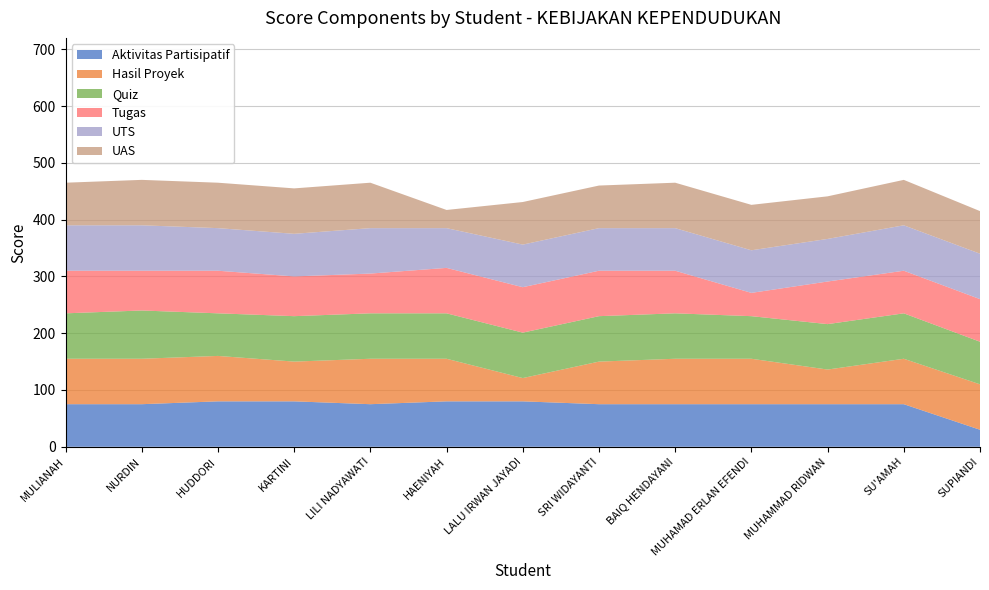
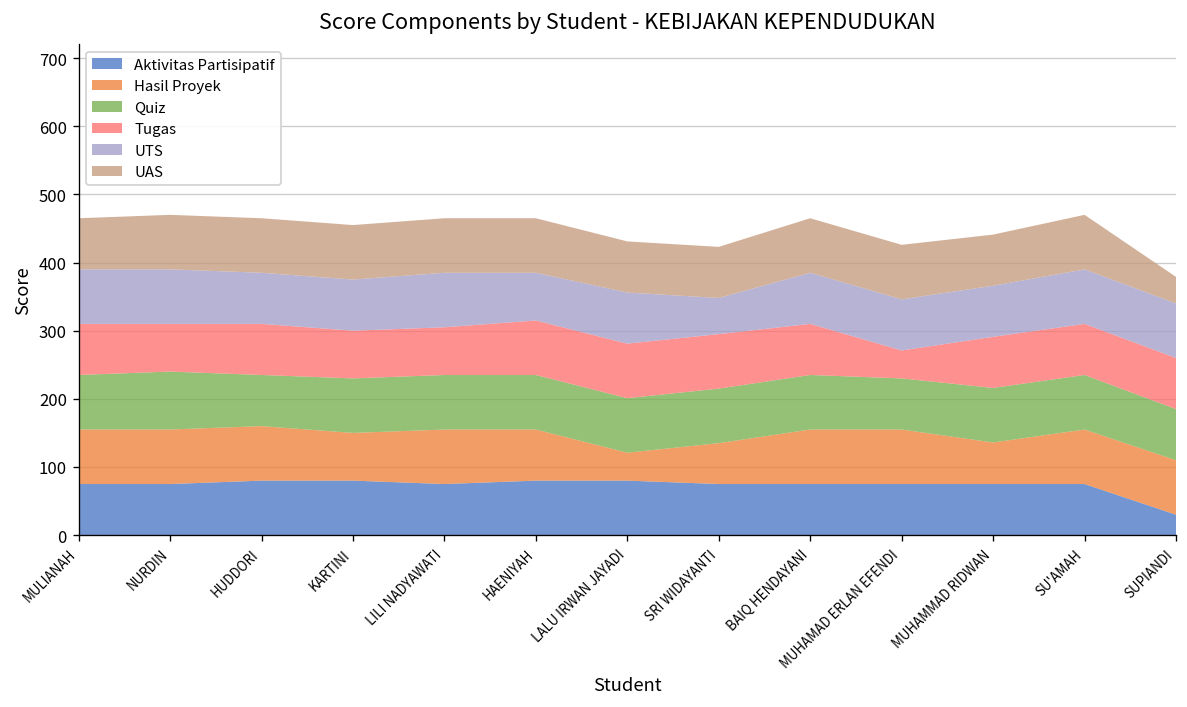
  {
    "Aktivitas Partisipatif": {
      "MULIANAH": 80,
      "NURDIN": 80,
      "HUDDORI": 80,
      "KARTINI": 80,
      "LILI NADYAWATI": 80,
      "HAENIYAH": 80,
      "LALU IRWAN JAYADI": 80,
      "SRI WIDAYANTI": 80,
      "BAIQ HENDAYANI": 80,
      "MUHAMAD ERLAN EFENDI": 80,
      "MUHAMMAD RIDWAN": 80,
      "SU'AMAH": 80,
      "SUPIANDI": 30
    },
    "Hasil Proyek": {
      "MULIANAH": 80,
      "NURDIN": 80,
      "HUDDORI": 80,
      "KARTINI": 70,
      "LILI NADYAWATI": 80,
      "HAENIYAH": 80,
      "LALU IRWAN JAYADI": 40,
-     "SRI WIDAYANTI": 80,
+     "SRI WIDAYANTI": 60,
      "BAIQ HENDAYANI": 80,
      "MUHAMAD ERLAN EFENDI": 80,
      "MUHAMMAD RIDWAN": 60,
      "SU'AMAH": 80,
      "SUPIANDI": 80
    },
    "Quiz": {
      "MULIANAH": 80,
      "NURDIN": 90,
      "HUDDORI": 80,
      "KARTINI": 80,
      "LILI NADYAWATI": 80,
      "HAENIYAH": 80,
      "LALU IRWAN JAYADI": 80,
      "SRI WIDAYANTI": 80,
      "BAIQ HENDAYANI": 80,
      "MUHAMAD ERLAN EFENDI": 80,
      "MUHAMMAD RIDWAN": 80,
      "SU'AMAH": 80,
      "SUPIANDI": 80
    },
    "Tugas": {
      "MULIANAH": 80,
      "NURDIN": 70,
      "HUDDORI": 80,
      "KARTINI": 70,
      "LILI NADYAWATI": 70,
      "HAENIYAH": 80,
      "LALU IRWAN JAYADI": 80,
      "SRI WIDAYANTI": 80,
      "BAIQ HENDAYANI": 80,
      "MUHAMAD ERLAN EFENDI": 40,
      "MUHAMMAD RIDWAN": 80,
      "SU'AMAH": 80,
      "SUPIANDI": 80
    },
    "UTS": {
      "MULIANAH": 80,
      "NURDIN": 80,
      "HUDDORI": 80,
      "KARTINI": 80,
      "LILI NADYAWATI": 80,
      "HAENIYAH": 70,
      "LALU IRWAN JAYADI": 80,
-     "SRI WIDAYANTI": 80,
+     "SRI WIDAYANTI": 50,
      "BAIQ HENDAYANI": 80,
      "MUHAMAD ERLAN EFENDI": 80,
      "MUHAMMAD RIDWAN": 80,
      "SU'AMAH": 80,
      "SUPIANDI": 80
    },
    "UAS": {
      "MULIANAH": 80,
      "NURDIN": 80,
      "HUDDORI": 80,
      "KARTINI": 80,
      "LILI NADYAWATI": 80,
-     "HAENIYAH": 30,
+     "HAENIYAH": 80,
      "LALU IRWAN JAYADI": 80,
      "SRI WIDAYANTI": 80,
      "BAIQ HENDAYANI": 80,
      "MUHAMAD ERLAN EFENDI": 80,
      "MUHAMMAD RIDWAN": 80,
      "SU'AMAH": 80,
-     "SUPIANDI": 80
+     "SUPIANDI": 40
    }
  }
